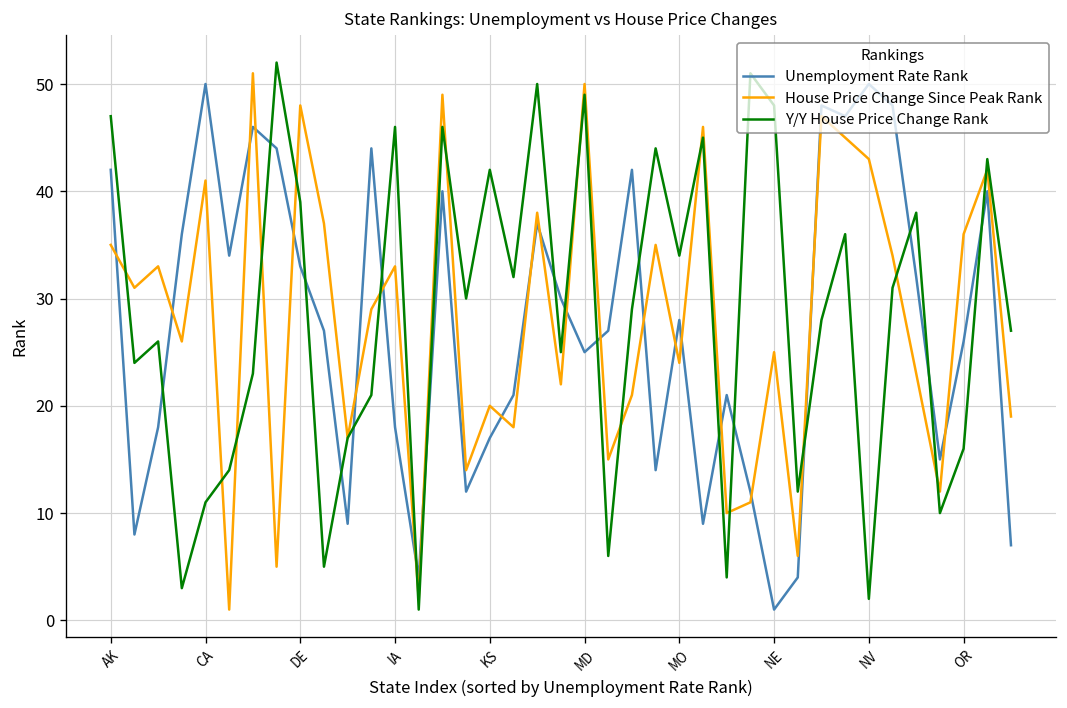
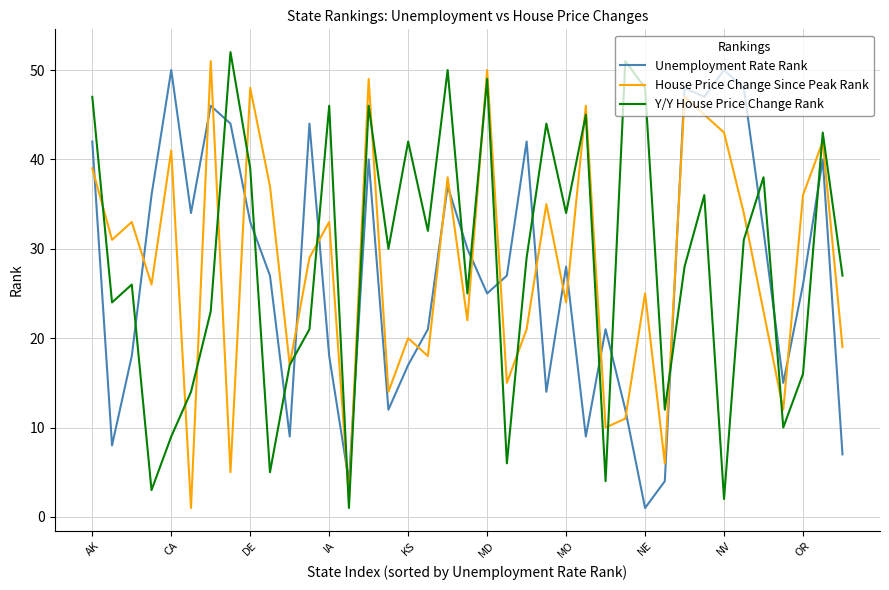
  {
    "Unemployment Rate Rank": {
      "AK": 42,
      "CA": 50,
      "DE": 33,
      "IA": 18,
      "KS": 17,
      "MD": 25,
      "MO": 28,
      "NE": 1
    },
    "House Price Change Since Peak Rank": {
-     "AK": 35,
+     "AK": 39,
      "CA": 41,
      "DE": 48,
      "IA": 33,
      "KS": 20,
      "MD": 50,
      "MO": 24,
      "NE": 25,
      "NV": 43
    },
    "Y/Y House Price Change Rank": {
      "AK": 47,
-     "CA": 11,
+     "CA": 9,
      "DE": 39,
      "IA": 46,
      "KS": 42,
      "MD": 49,
      "MO": 34,
      "NV": 2
    }
  }
